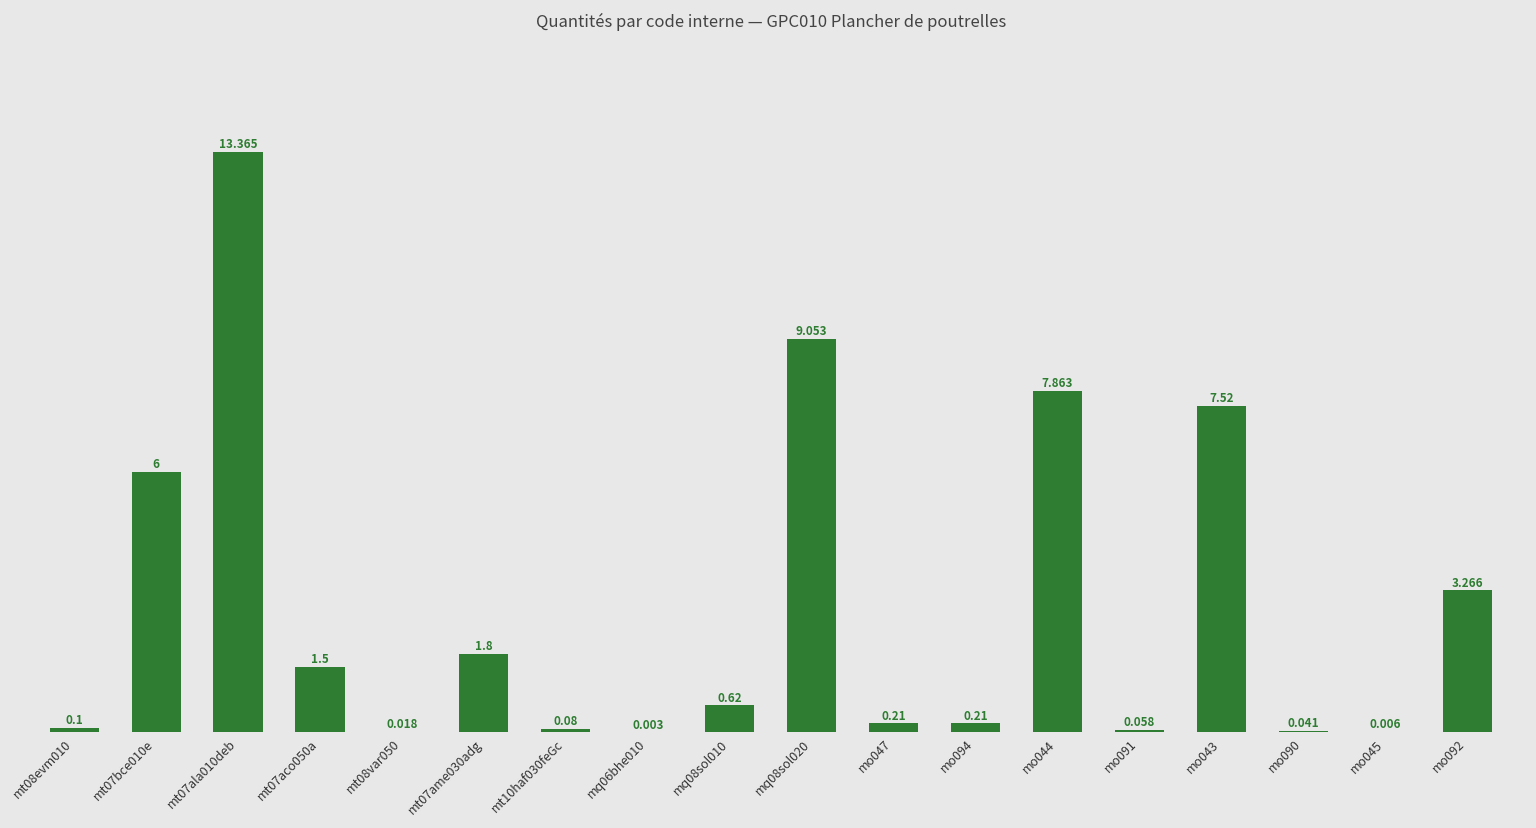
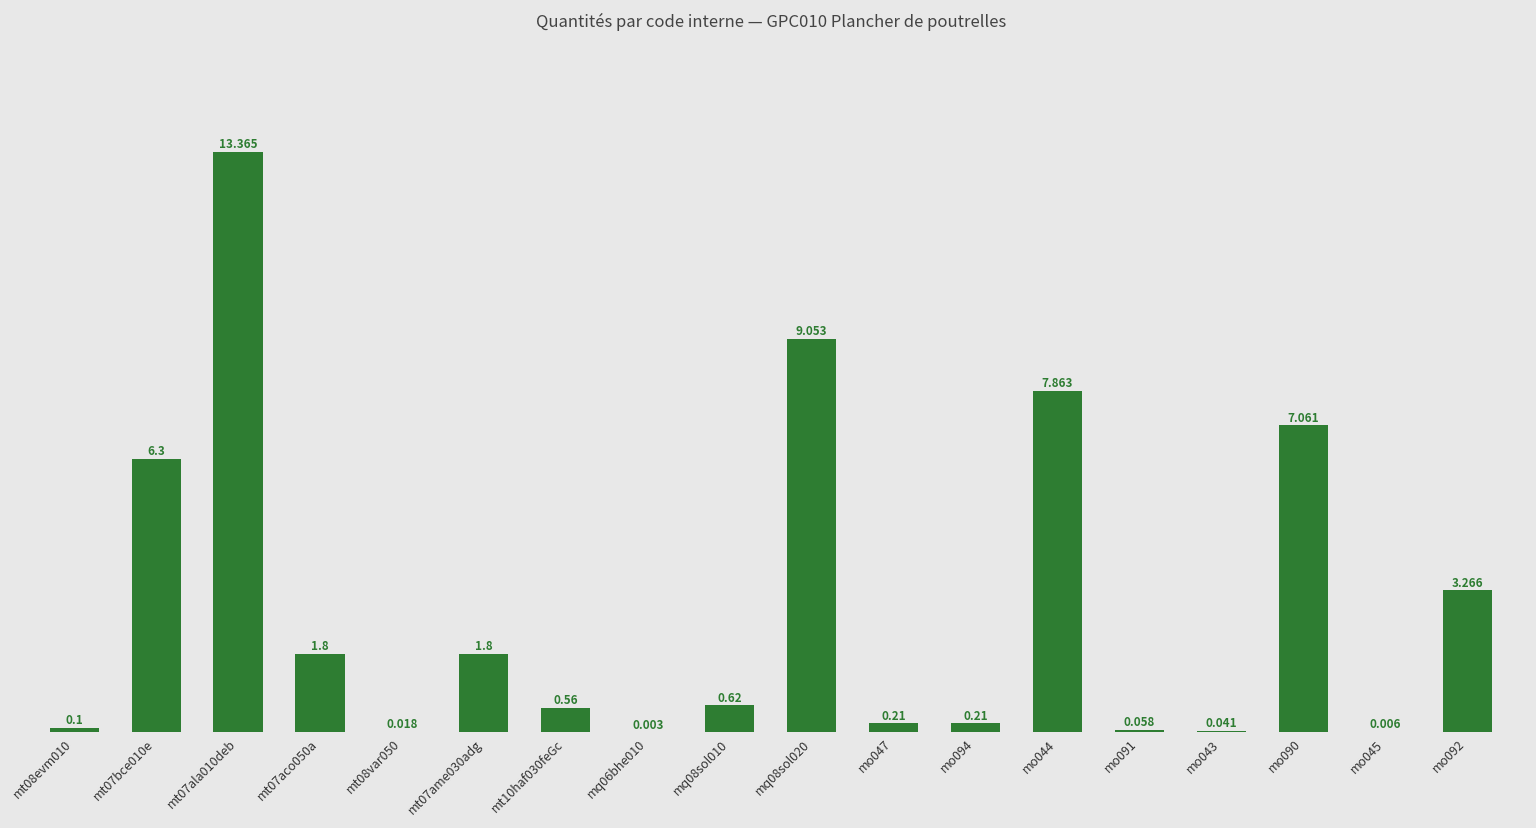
  {
    "mt08evm010": 0.1,
-   "mt07bce010e": 6,
+   "mt07bce010e": 6.3,
    "mt07ala010deb": 13.365,
-   "mt07aco050a": 1.5,
+   "mt07aco050a": 1.8,
    "mt08var050": 0.018,
    "mt07ame030adg": 1.8,
-   "mt10haf030feGc": 0.08,
+   "mt10haf030feGc": 0.56,
    "mq06bhe010": 0.003,
    "mq08sol010": 0.62,
    "mq08sol020": 9.053,
    "mo047": 0.21,
    "mo094": 0.21,
    "mo044": 7.863,
    "mo091": 0.058,
-   "mo043": 7.52,
-   "mo090": 0.041,
+   "mo043": 0.041,
+   "mo090": 7.061,
    "mo045": 0.006,
    "mo092": 3.266
  }
